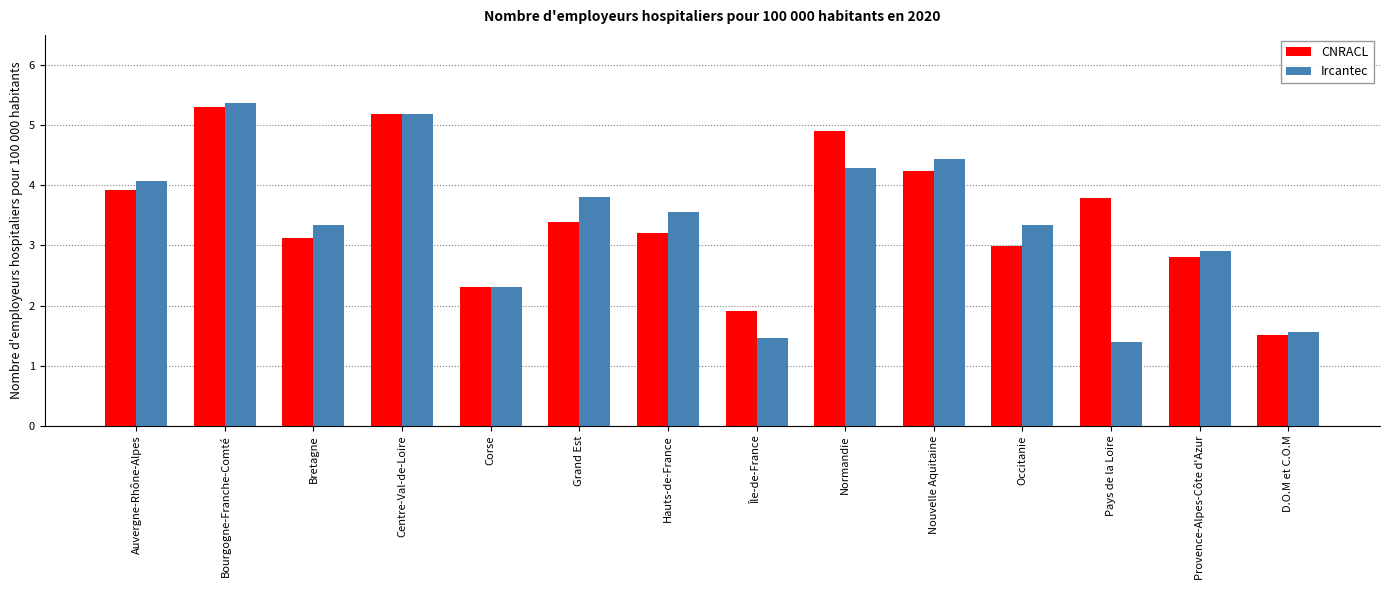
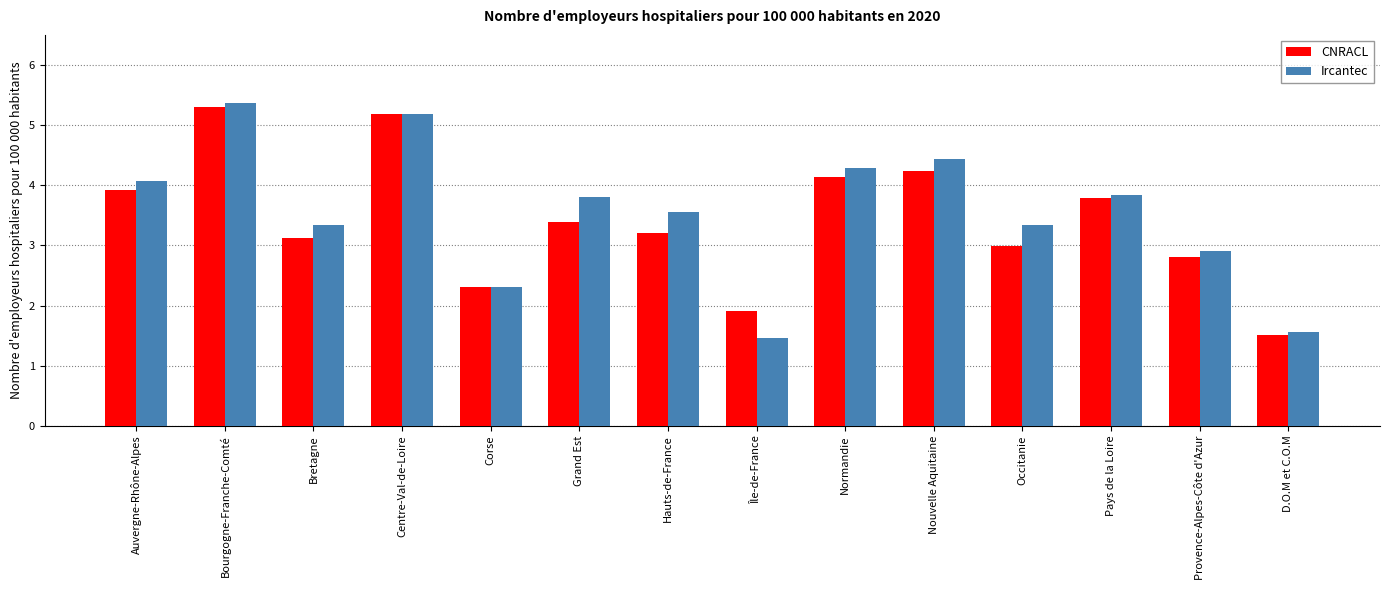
  {
    "CNRACL": {
      "Auvergne-Rhône-Alpes": 3.9,
      "Bourgogne-Franche-Comté": 5.3,
      "Bretagne": 3.1,
      "Centre-Val-de-Loire": 5.2,
      "Corse": 2.3,
      "Grand Est": 3.4,
      "Hauts-de-France": 3.2,
      "Île-de-France": 1.9,
-     "Normandie": 4.9,
+     "Normandie": 4.1,
      "Nouvelle Aquitaine": 4.2,
      "Occitanie": 3.0,
      "Pays de la Loire": 3.8,
      "Provence-Alpes-Côte d'Azur": 2.8,
      "D.O.M et C.O.M": 1.5
    },
    "Ircantec": {
      "Auvergne-Rhône-Alpes": 4.1,
      "Bourgogne-Franche-Comté": 5.4,
      "Bretagne": 3.3,
      "Centre-Val-de-Loire": 5.2,
      "Corse": 2.3,
      "Grand Est": 3.8,
      "Hauts-de-France": 3.6,
      "Île-de-France": 1.5,
      "Normandie": 4.3,
      "Nouvelle Aquitaine": 4.4,
      "Occitanie": 3.3,
-     "Pays de la Loire": 1.4,
+     "Pays de la Loire": 3.8,
      "Provence-Alpes-Côte d'Azur": 2.9,
      "D.O.M et C.O.M": 1.6
    }
  }
